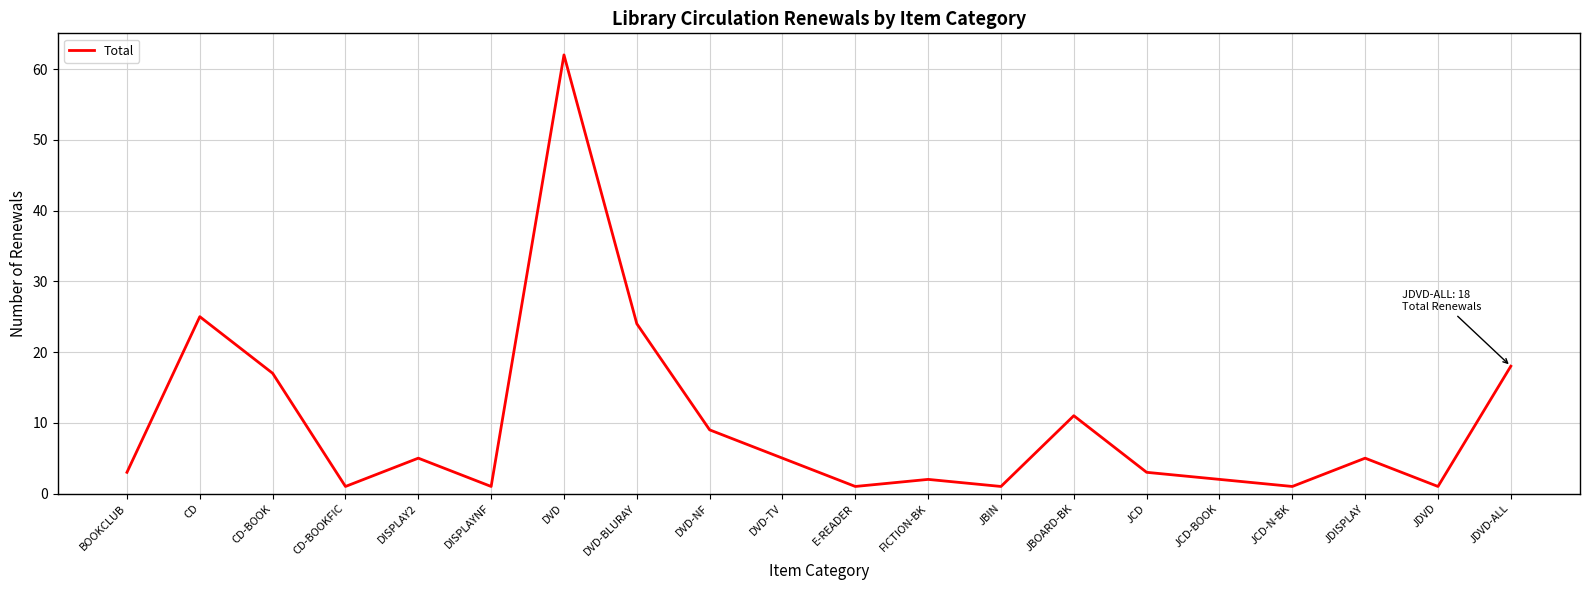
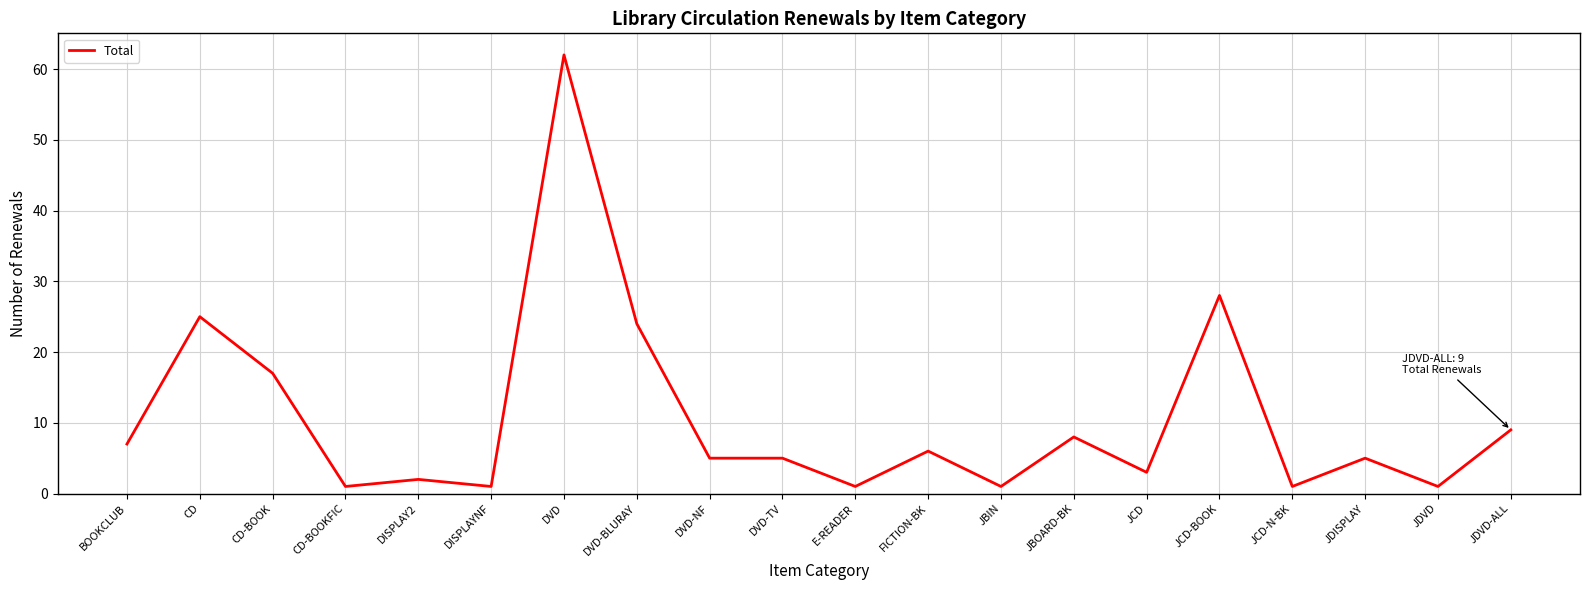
  {
-   "BOOKCLUB": 3,
-   "DISPLAY2": 5,
-   "DVD-NF": 9,
-   "FICTION-BK": 2,
-   "JBOARD-BK": 11,
-   "JCD-BOOK": 2,
-   "JDVD-ALL": 18
+   "BOOKCLUB": 7,
+   "DISPLAY2": 2,
+   "DVD-NF": 5,
+   "FICTION-BK": 6,
+   "JBOARD-BK": 8,
+   "JCD-BOOK": 28,
+   "JDVD-ALL": 9
  }
